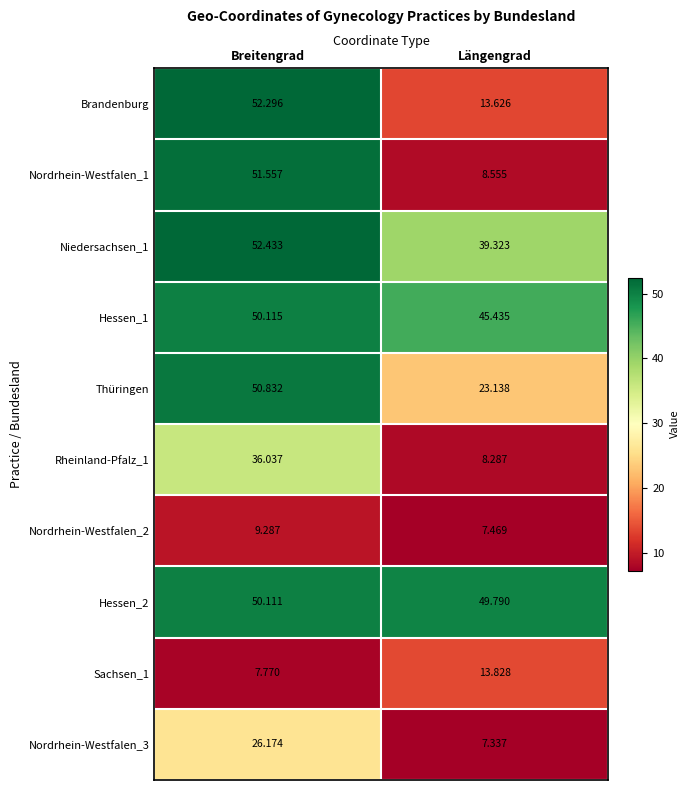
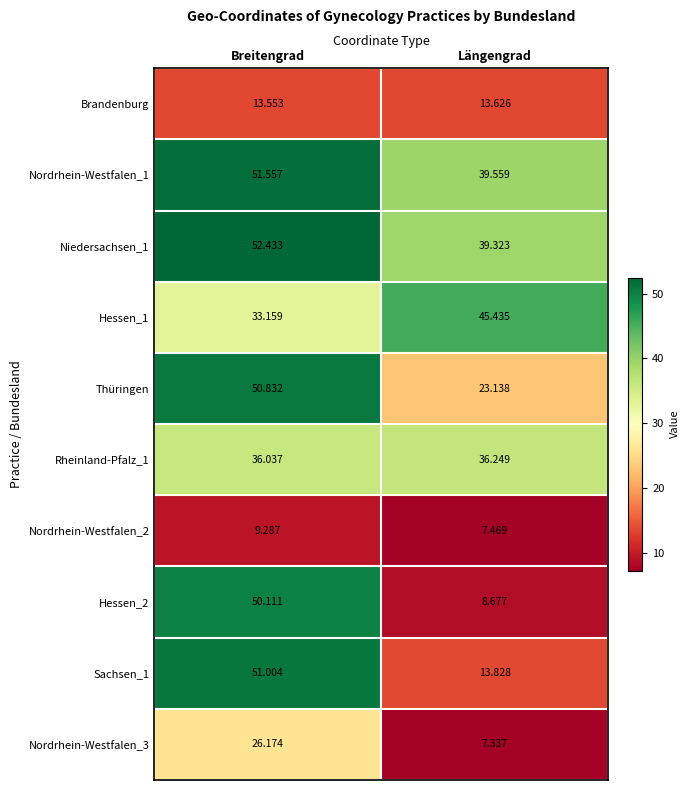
  {
    "Brandenburg": {
-     "Breitengrad": 52.296,
+     "Breitengrad": 13.553,
      "Längengrad": 13.626
    },
    "Nordrhein-Westfalen_1": {
      "Breitengrad": 51.557,
-     "Längengrad": 8.555
+     "Längengrad": 39.559
    },
    "Niedersachsen_1": {
      "Breitengrad": 52.433,
      "Längengrad": 39.323
    },
    "Hessen_1": {
-     "Breitengrad": 50.115,
+     "Breitengrad": 33.159,
      "Längengrad": 45.435
    },
    "Thüringen": {
      "Breitengrad": 50.832,
      "Längengrad": 23.138
    },
    "Rheinland-Pfalz_1": {
      "Breitengrad": 36.037,
-     "Längengrad": 8.287
+     "Längengrad": 36.249
    },
    "Nordrhein-Westfalen_2": {
      "Breitengrad": 9.287,
      "Längengrad": 7.469
    },
    "Hessen_2": {
      "Breitengrad": 50.111,
-     "Längengrad": 49.790
+     "Längengrad": 8.677
    },
    "Sachsen_1": {
-     "Breitengrad": 7.770,
+     "Breitengrad": 51.004,
      "Längengrad": 13.828
    },
    "Nordrhein-Westfalen_3": {
      "Breitengrad": 26.174,
      "Längengrad": 7.337
    }
  }
